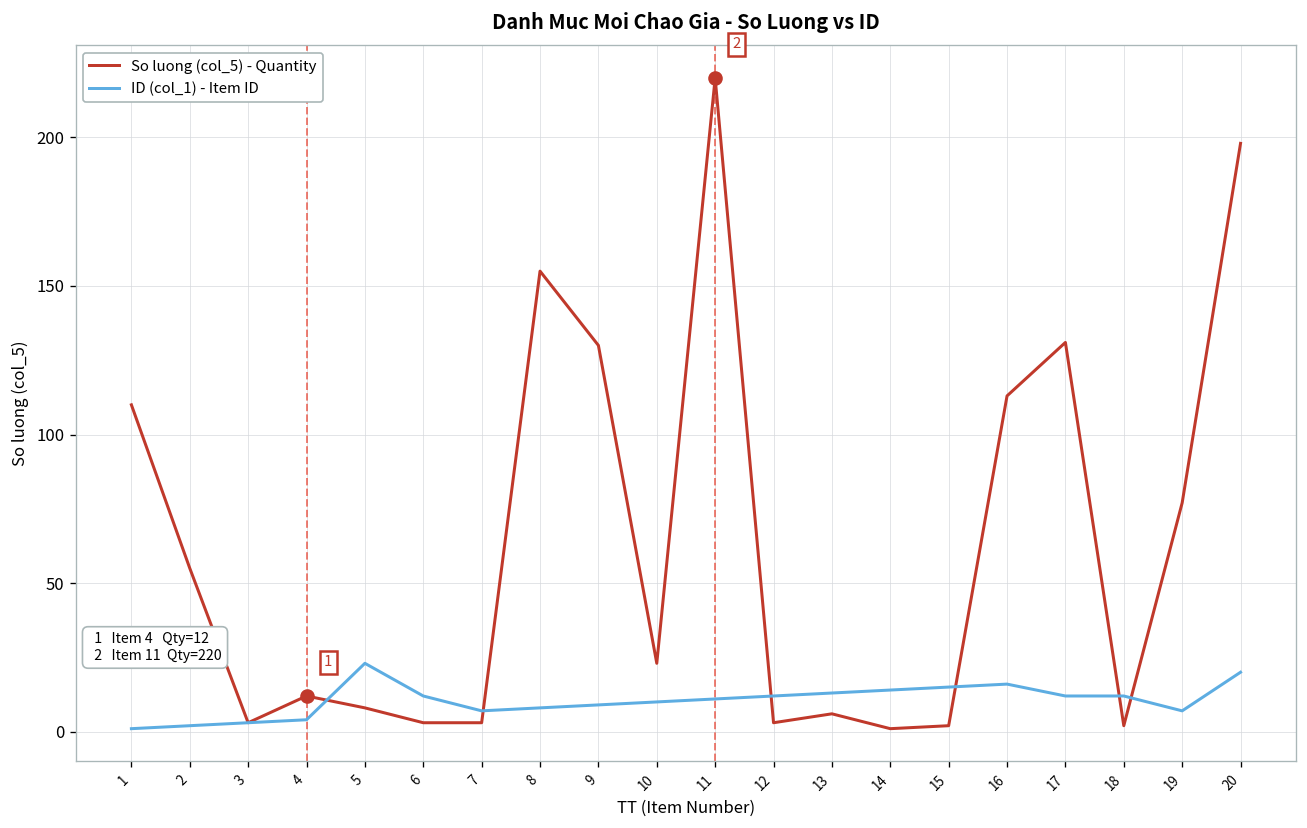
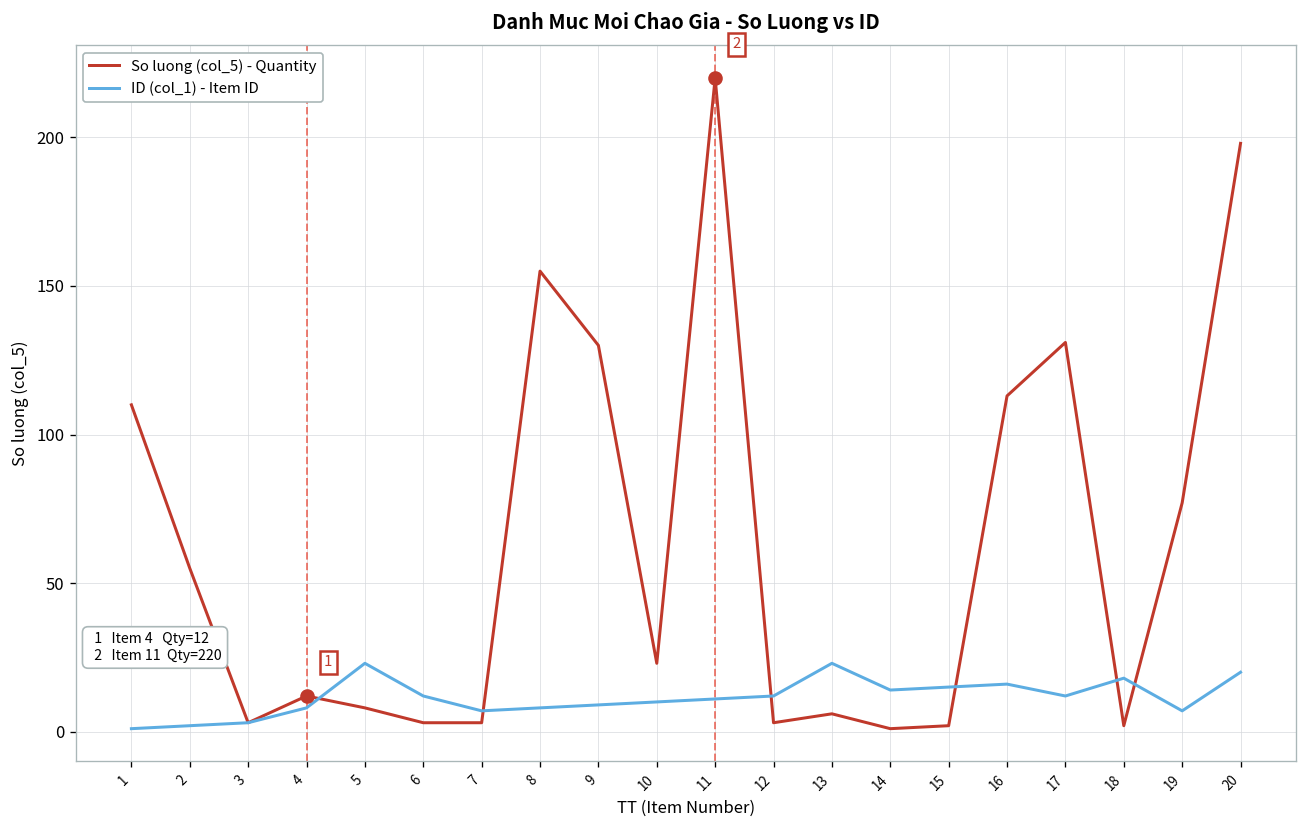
  {
    "ID (col_1) - Item ID": {
      "1": 1,
      "2": 2,
-     "4": 4,
+     "4": 8,
      "5": 23,
      "6": 12,
      "7": 7,
      "8": 8,
      "9": 9,
      "10": 10,
      "11": 11,
      "12": 12,
-     "13": 13,
+     "13": 23,
      "14": 14,
      "15": 15,
      "16": 16,
      "17": 12,
-     "18": 12,
+     "18": 18,
      "19": 7,
      "20": 20
    }
  }
